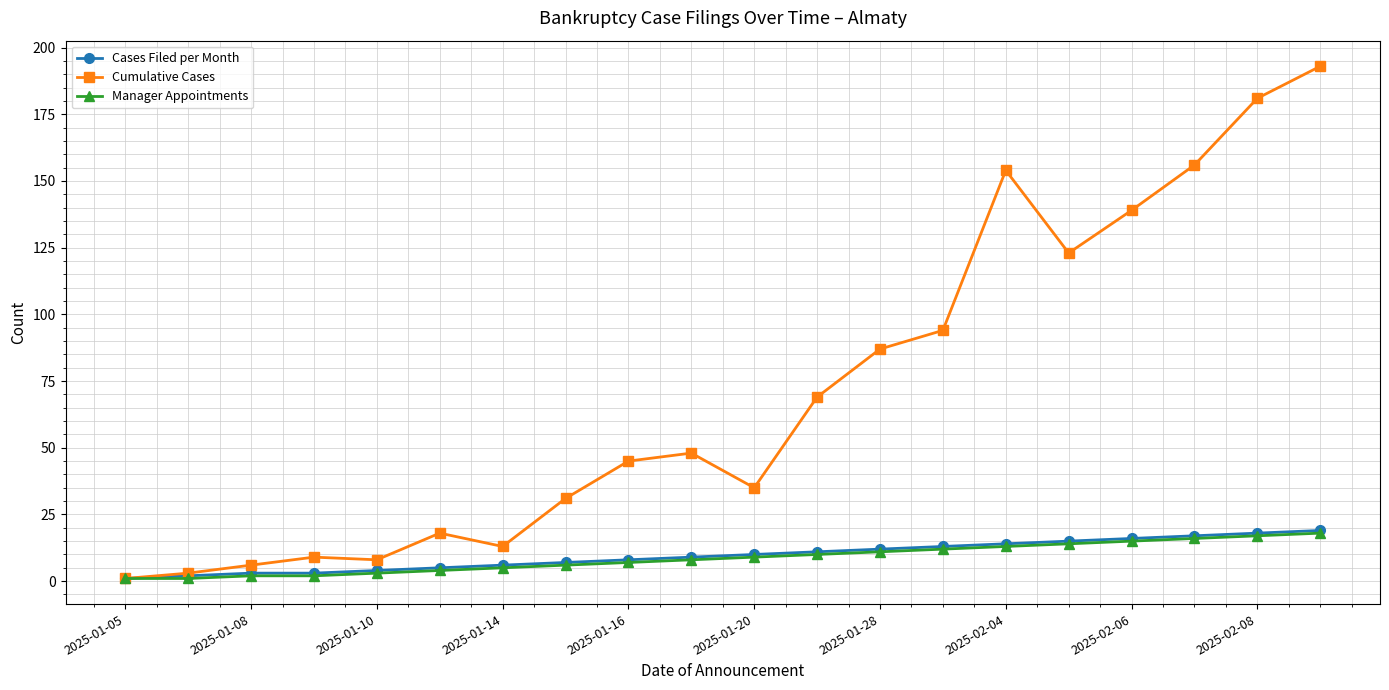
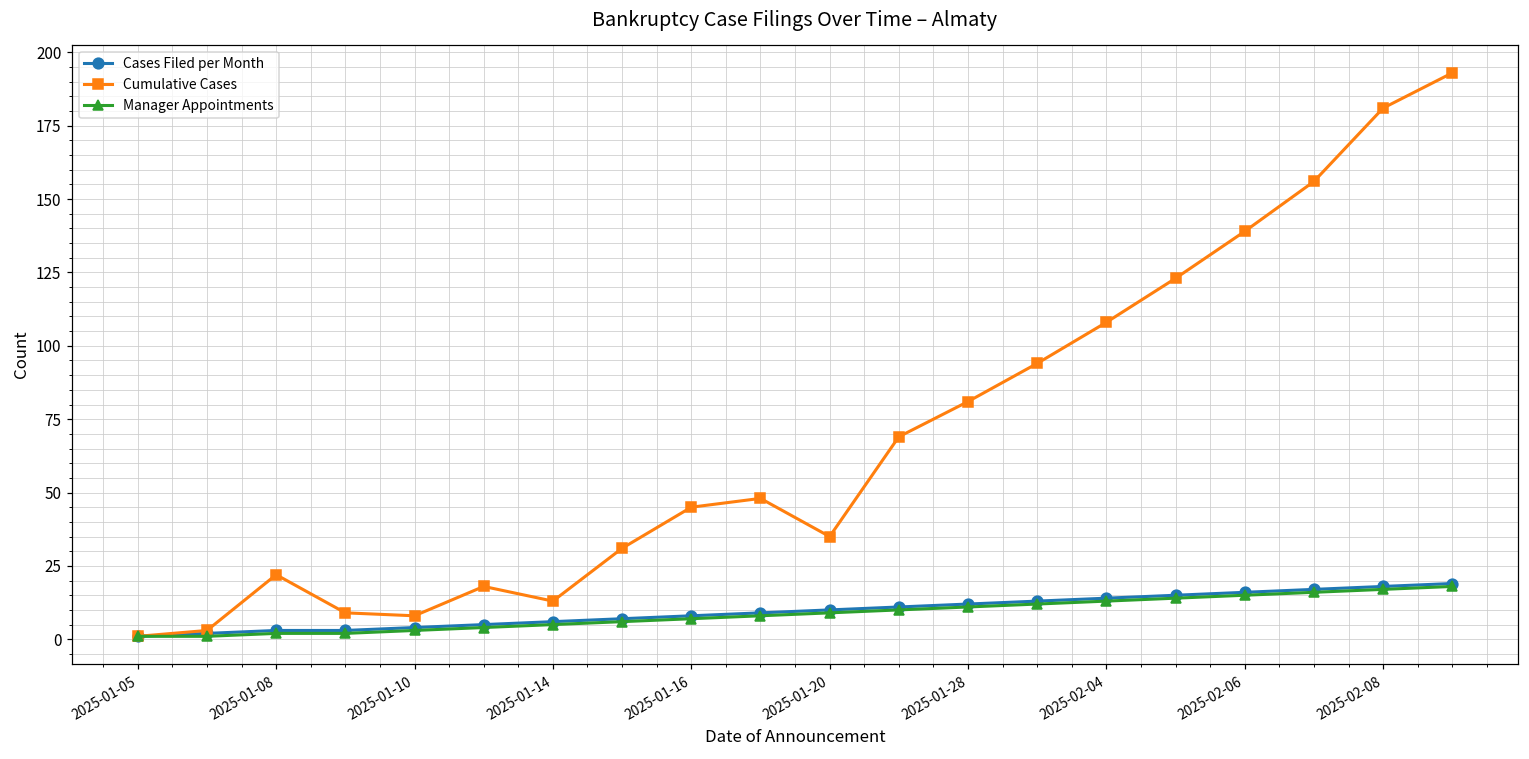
  {
    "Cases Filed per Month": {
      "2025-01-08": 3,
      "2025-01-10": 4,
      "2025-01-14": 6,
      "2025-01-16": 8,
      "2025-01-20": 10,
      "2025-01-28": 12,
      "2025-02-04": 14,
      "2025-02-06": 16,
      "2025-02-08": 18
    },
    "Cumulative Cases": {
-     "2025-01-08": 6,
+     "2025-01-08": 22,
      "2025-01-10": 8,
      "2025-01-14": 13,
      "2025-01-16": 45,
      "2025-01-20": 35,
-     "2025-01-28": 87,
-     "2025-02-04": 154,
+     "2025-01-28": 81,
+     "2025-02-04": 108,
      "2025-02-06": 139,
      "2025-02-08": 181
    },
    "Manager Appointments": {
      "2025-01-08": 2,
      "2025-01-10": 3,
      "2025-01-14": 5,
      "2025-01-16": 7,
      "2025-01-20": 9,
      "2025-01-28": 11,
      "2025-02-04": 13,
      "2025-02-06": 15,
      "2025-02-08": 17
    }
  }
